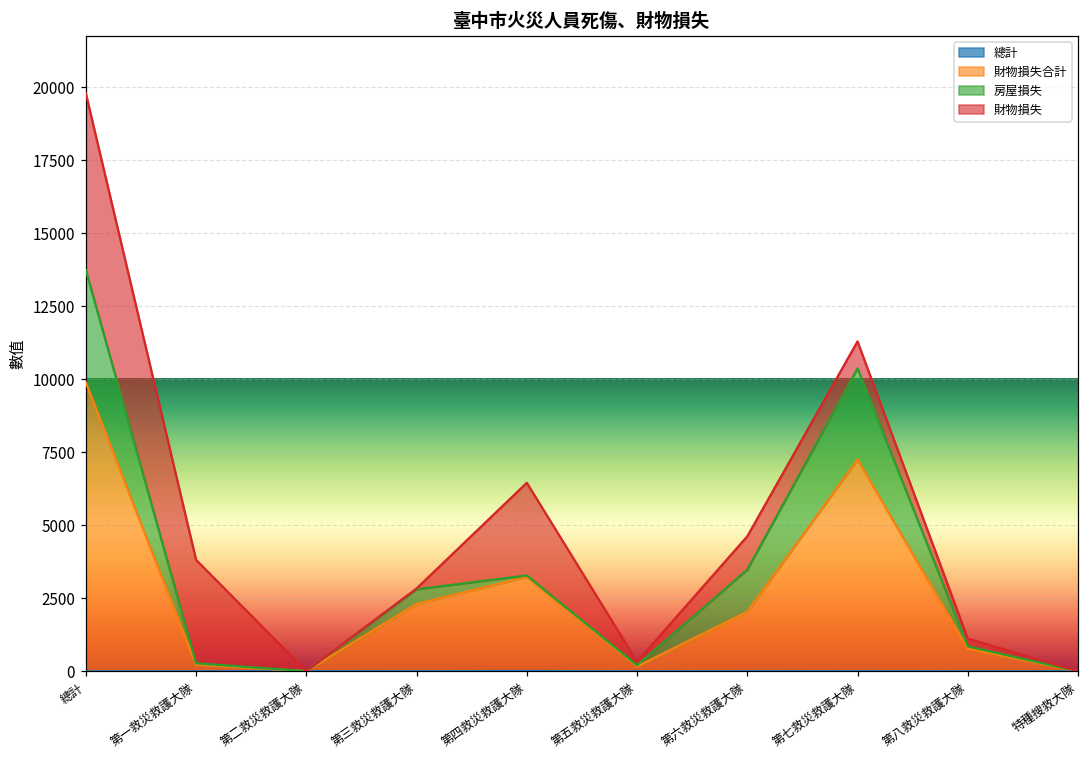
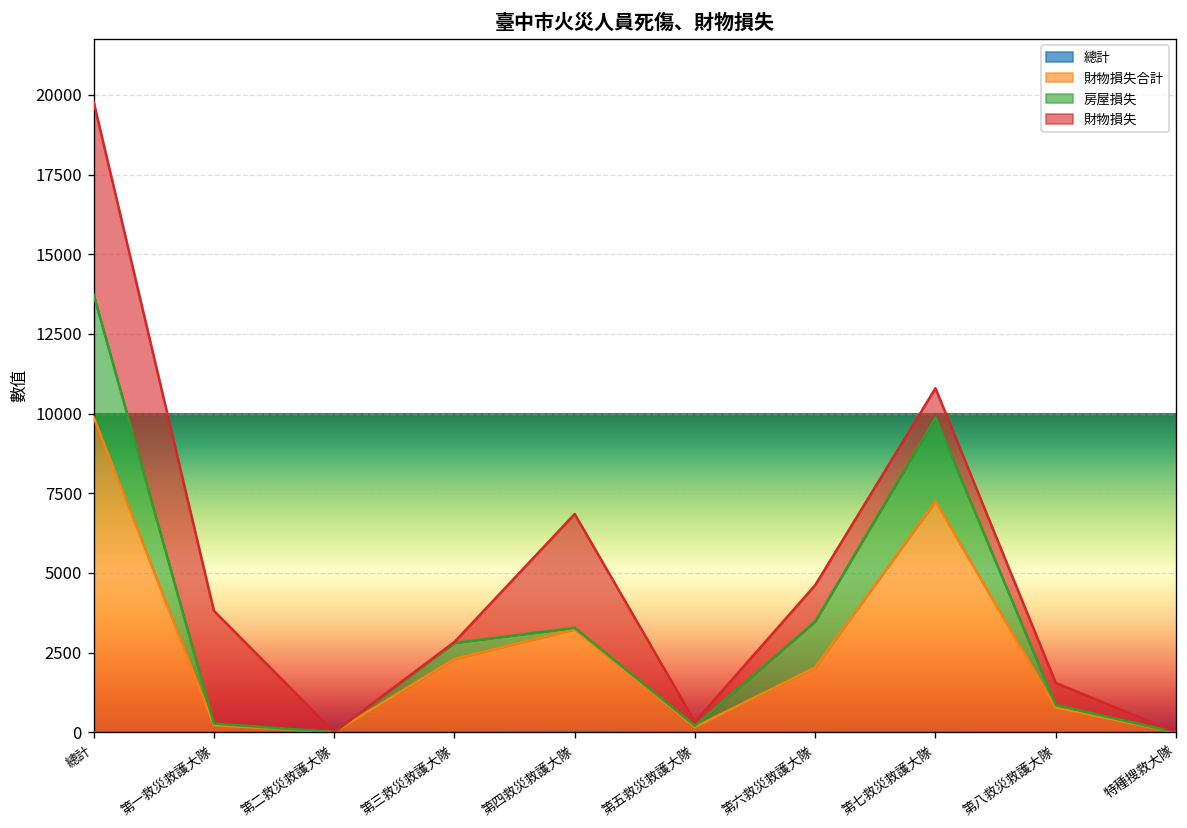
  {
    "總計": {
      "總計": 0,
      "第一救災救護大隊": 0,
      "第三救災救護大隊": 0,
      "第四救災救護大隊": 0,
      "第五救災救護大隊": 0,
      "第六救災救護大隊": 0,
      "第七救災救護大隊": 0,
      "第八救災救護大隊": 0
    },
    "財物損失合計": {
      "總計": 9900,
      "第三救災救護大隊": 2300,
      "第六救災救護大隊": 2000,
      "第七救災救護大隊": 7200
    },
    "房屋損失": {
      "總計": 3800,
      "第六救災救護大隊": 1400,
-     "第七救災救護大隊": 3100
+     "第七救災救護大隊": 2600
    },
    "財物損失": {
      "總計": 6100,
      "第一救災救護大隊": 3500,
-     "第四救災救護大隊": 3200,
+     "第四救災救護大隊": 3600,
      "第五救災救護大隊": 100,
      "第六救災救護大隊": 1100,
      "第七救災救護大隊": 900,
-     "第八救災救護大隊": 300
+     "第八救災救護大隊": 700
    }
  }
